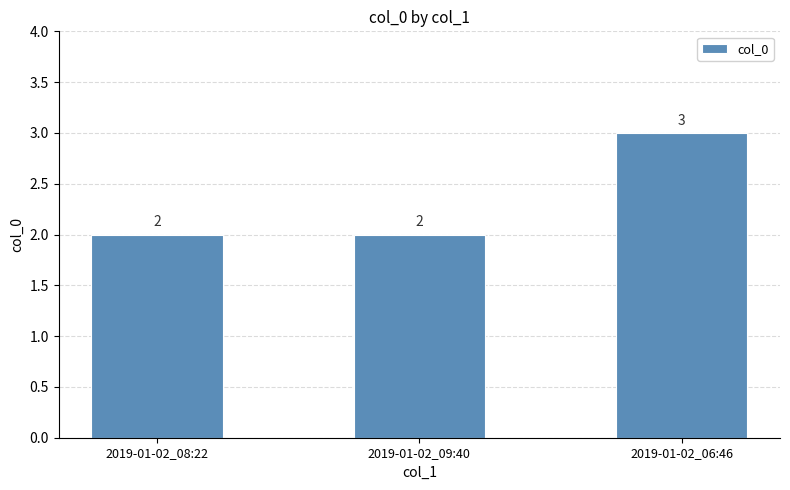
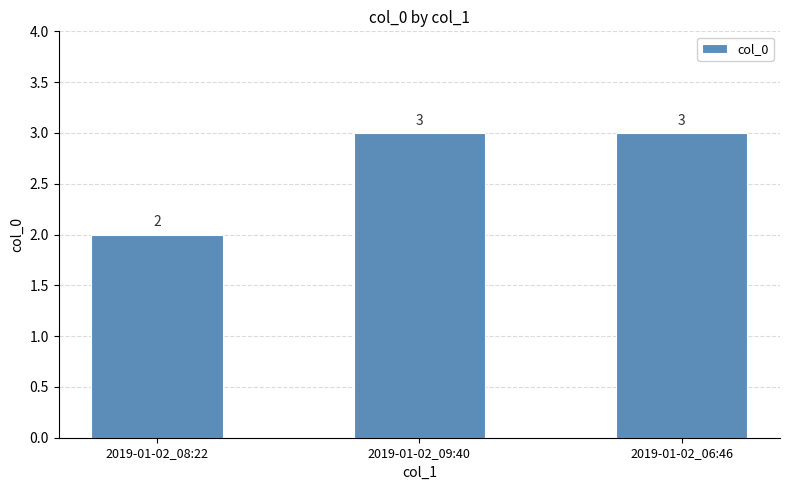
  {
    "2019-01-02_08:22": 2,
-   "2019-01-02_09:40": 2,
+   "2019-01-02_09:40": 3,
    "2019-01-02_06:46": 3
  }
